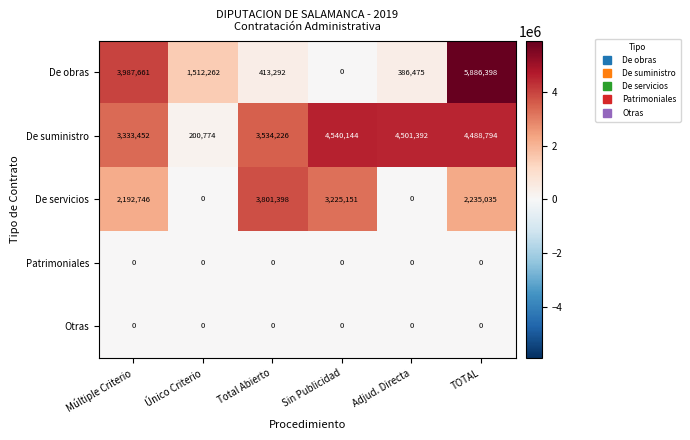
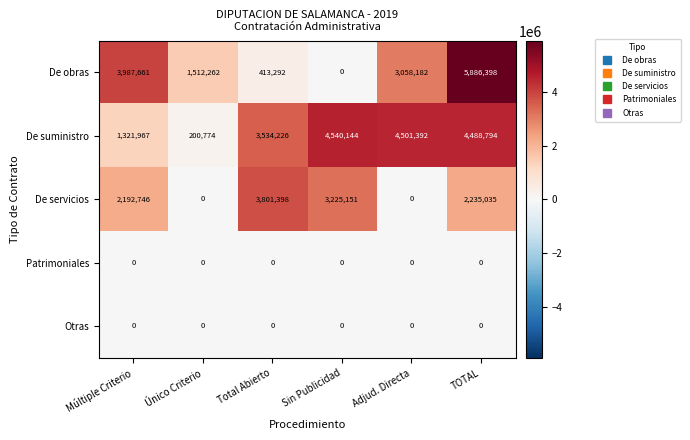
  {
    "De obras": {
      "Múltiple Criterio": "3,987,661",
      "Único Criterio": "1,512,262",
      "Total Abierto": "413,292",
      "Sin Publicidad": "0",
-     "Adjud. Directa": "386,475",
+     "Adjud. Directa": "3,058,182",
      "TOTAL": "5,886,398"
    },
    "De suministro": {
-     "Múltiple Criterio": "3,333,452",
+     "Múltiple Criterio": "1,321,967",
      "Único Criterio": "200,774",
      "Total Abierto": "3,534,226",
      "Sin Publicidad": "4,540,144",
      "Adjud. Directa": "4,501,392",
      "TOTAL": "4,488,794"
    },
    "De servicios": {
      "Múltiple Criterio": "2,192,746",
      "Único Criterio": "0",
      "Total Abierto": "3,801,398",
      "Sin Publicidad": "3,225,151",
      "Adjud. Directa": "0",
      "TOTAL": "2,235,035"
    },
    "Patrimoniales": {
      "Múltiple Criterio": "0",
      "Único Criterio": "0",
      "Total Abierto": "0",
      "Sin Publicidad": "0",
      "Adjud. Directa": "0",
      "TOTAL": "0"
    },
    "Otras": {
      "Múltiple Criterio": "0",
      "Único Criterio": "0",
      "Total Abierto": "0",
      "Sin Publicidad": "0",
      "Adjud. Directa": "0",
      "TOTAL": "0"
    }
  }
